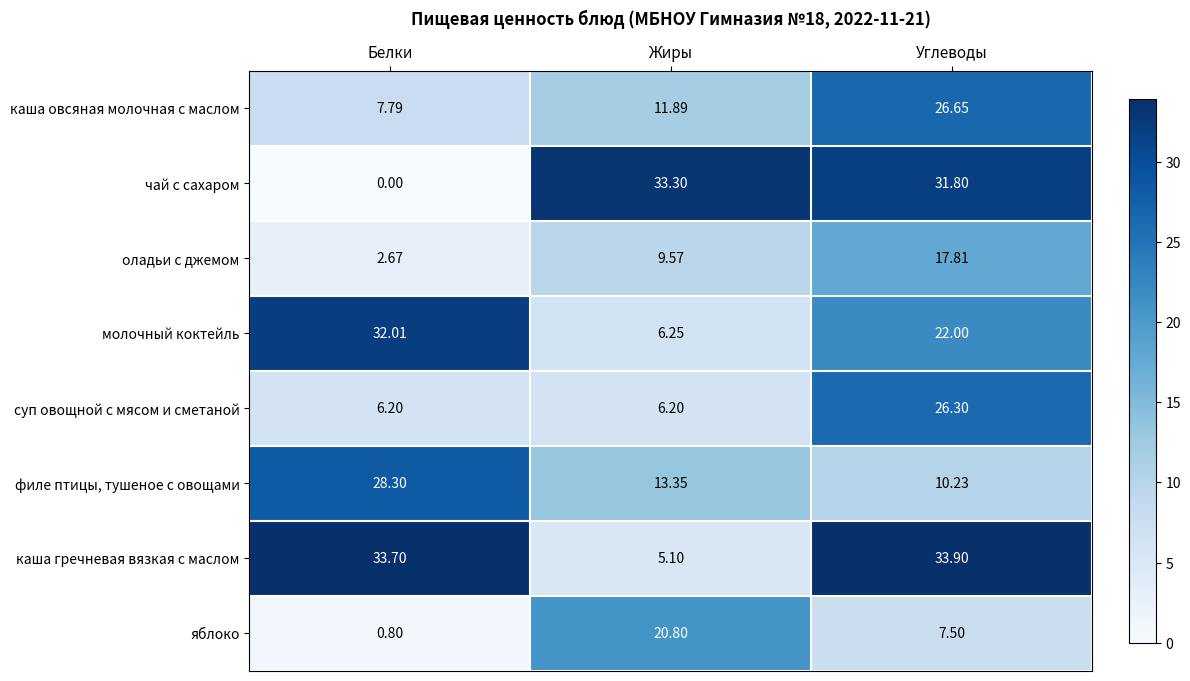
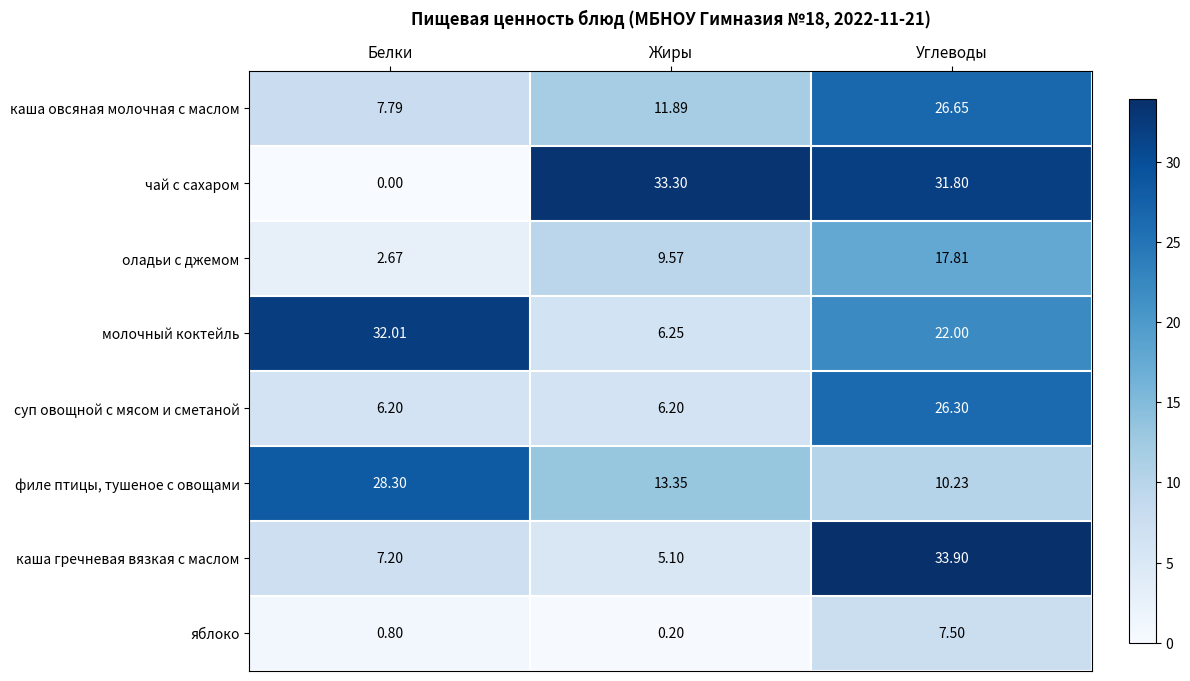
  {
    "каша овсяная молочная с маслом": {
      "Белки": 7.79,
      "Жиры": 11.89,
      "Углеводы": 26.65
    },
    "чай с сахаром": {
      "Белки": 0.00,
      "Жиры": 33.30,
      "Углеводы": 31.80
    },
    "оладьи с джемом": {
      "Белки": 2.67,
      "Жиры": 9.57,
      "Углеводы": 17.81
    },
    "молочный коктейль": {
      "Белки": 32.01,
      "Жиры": 6.25,
      "Углеводы": 22.00
    },
    "суп овощной с мясом и сметаной": {
      "Белки": 6.20,
      "Жиры": 6.20,
      "Углеводы": 26.30
    },
    "филе птицы, тушеное с овощами": {
      "Белки": 28.30,
      "Жиры": 13.35,
      "Углеводы": 10.23
    },
    "каша гречневая вязкая с маслом": {
-     "Белки": 33.70,
+     "Белки": 7.20,
      "Жиры": 5.10,
      "Углеводы": 33.90
    },
    "яблоко": {
      "Белки": 0.80,
-     "Жиры": 20.80,
+     "Жиры": 0.20,
      "Углеводы": 7.50
    }
  }
